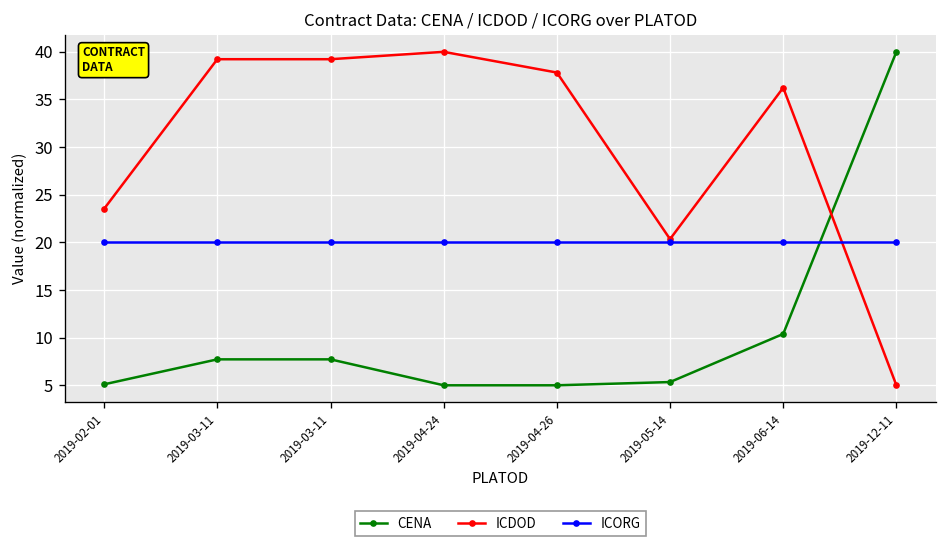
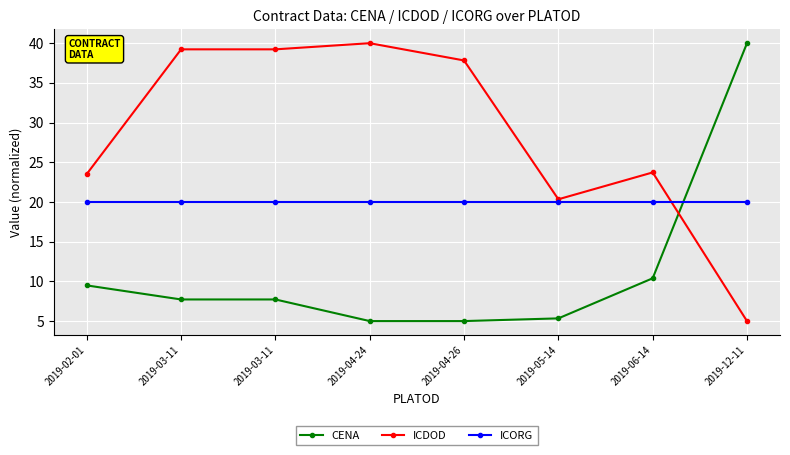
  {
    "CENA": {
-     "2019-02-01": 5,
+     "2019-02-01": 9,
      "2019-04-24": 5,
      "2019-04-26": 5,
      "2019-05-14": 5,
      "2019-06-14": 10,
      "2019-12-11": 40
    },
    "ICDOD": {
      "2019-02-01": 24,
      "2019-04-24": 40,
      "2019-04-26": 38,
      "2019-05-14": 20,
-     "2019-06-14": 36,
+     "2019-06-14": 24,
      "2019-12-11": 5
    },
    "ICORG": {
      "2019-02-01": 20,
      "2019-04-24": 20,
      "2019-04-26": 20,
      "2019-05-14": 20,
      "2019-06-14": 20,
      "2019-12-11": 20
    }
  }
